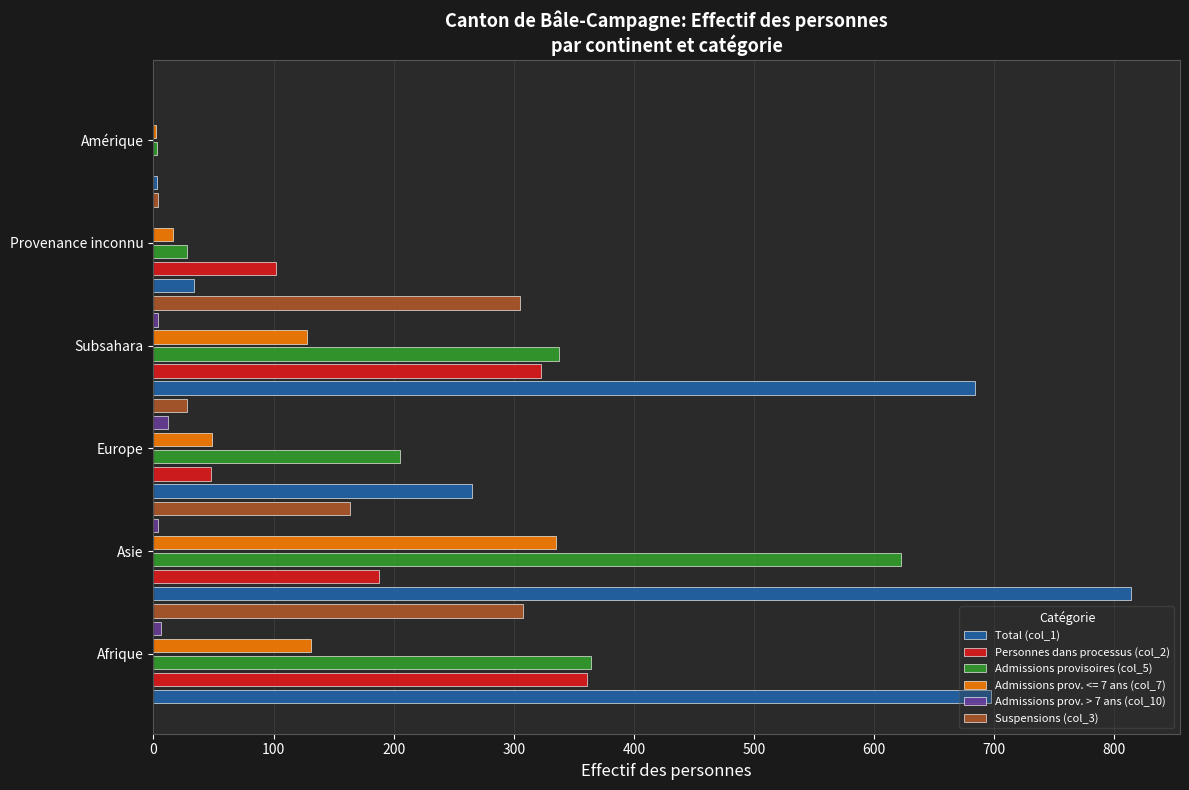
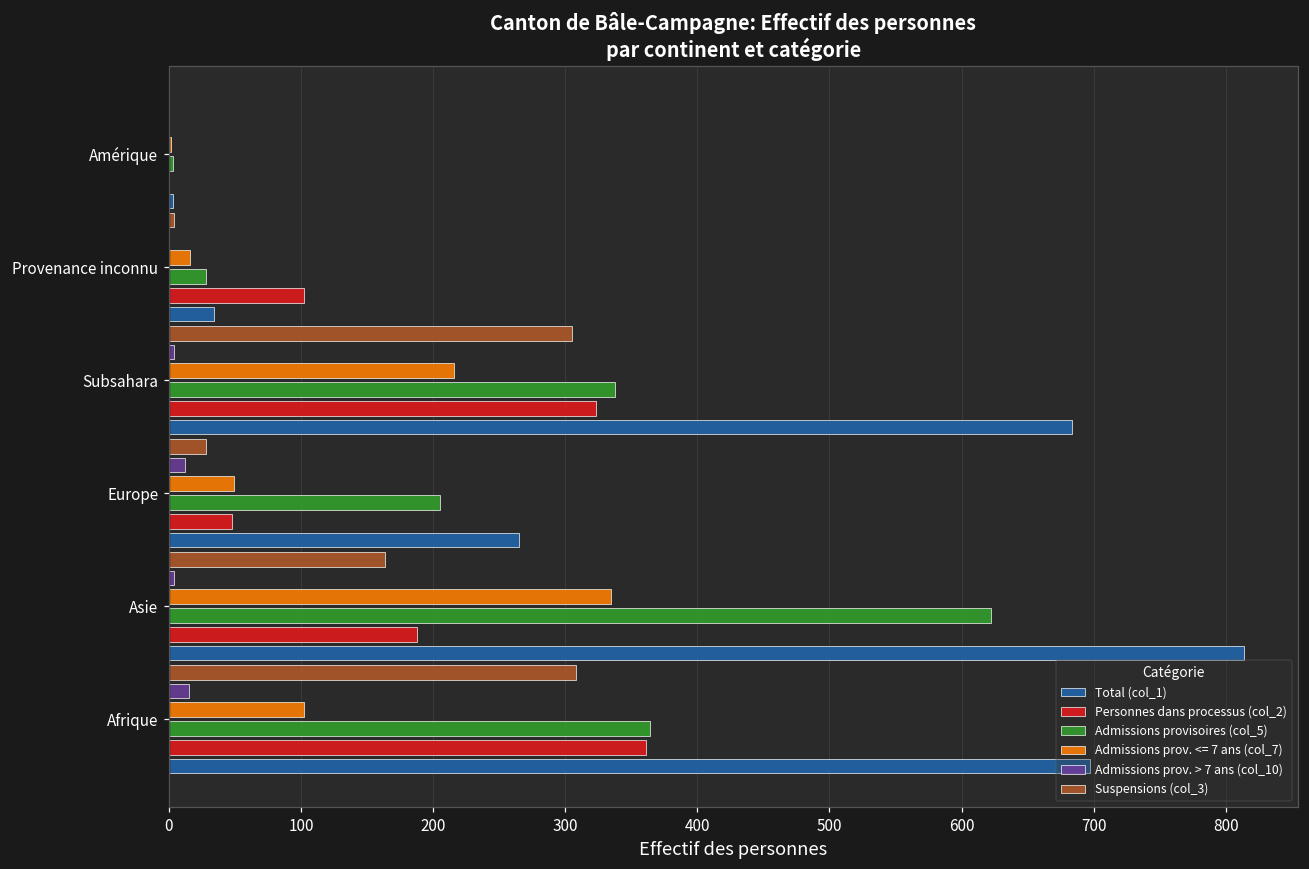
  {
    "Total (col_1)": {
      "Amérique": 3,
      "Provenance inconnu": 34,
      "Subsahara": 684,
      "Europe": 265,
      "Asie": 814
    },
    "Personnes dans processus (col_2)": {
      "Amérique": 0,
      "Provenance inconnu": 102,
      "Subsahara": 323,
      "Europe": 48,
      "Asie": 188,
      "Afrique": 361
    },
    "Admissions provisoires (col_5)": {
      "Amérique": 3,
      "Provenance inconnu": 28,
      "Subsahara": 338,
      "Europe": 205,
      "Asie": 622,
      "Afrique": 364
    },
    "Admissions prov. <= 7 ans (col_7)": {
      "Provenance inconnu": 16,
-     "Subsahara": 128,
+     "Subsahara": 216,
      "Europe": 49,
      "Asie": 335,
-     "Afrique": 131
+     "Afrique": 102
    },
    "Admissions prov. > 7 ans (col_10)": {
      "Amérique": 0,
      "Provenance inconnu": 0,
      "Subsahara": 4,
      "Europe": 12,
      "Asie": 4,
-     "Afrique": 6
+     "Afrique": 15
    },
    "Suspensions (col_3)": {
      "Amérique": 0,
      "Provenance inconnu": 4,
      "Subsahara": 305,
      "Europe": 28,
      "Asie": 164,
      "Afrique": 308
    }
  }
